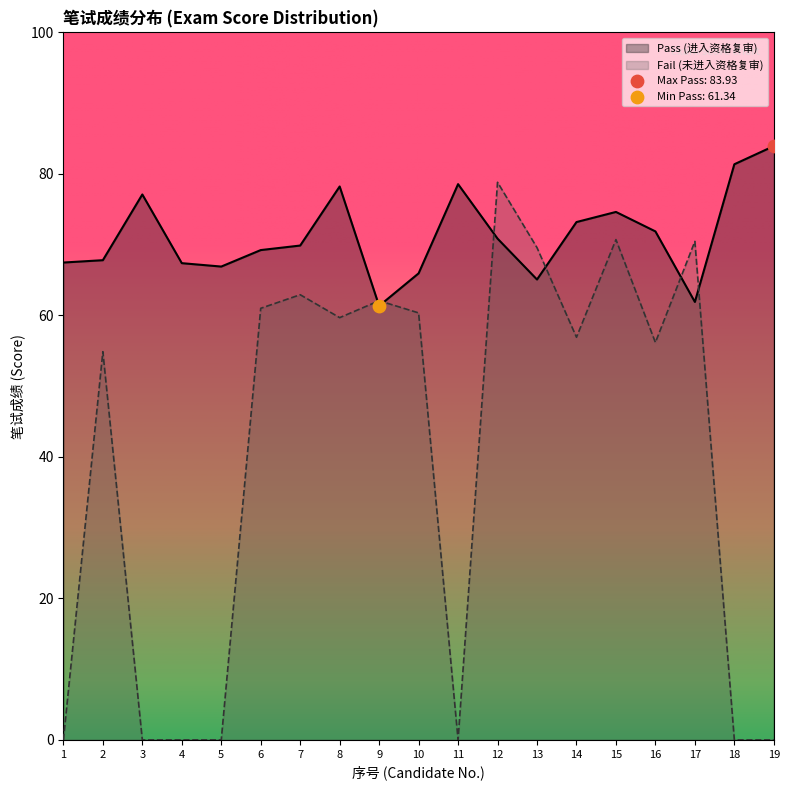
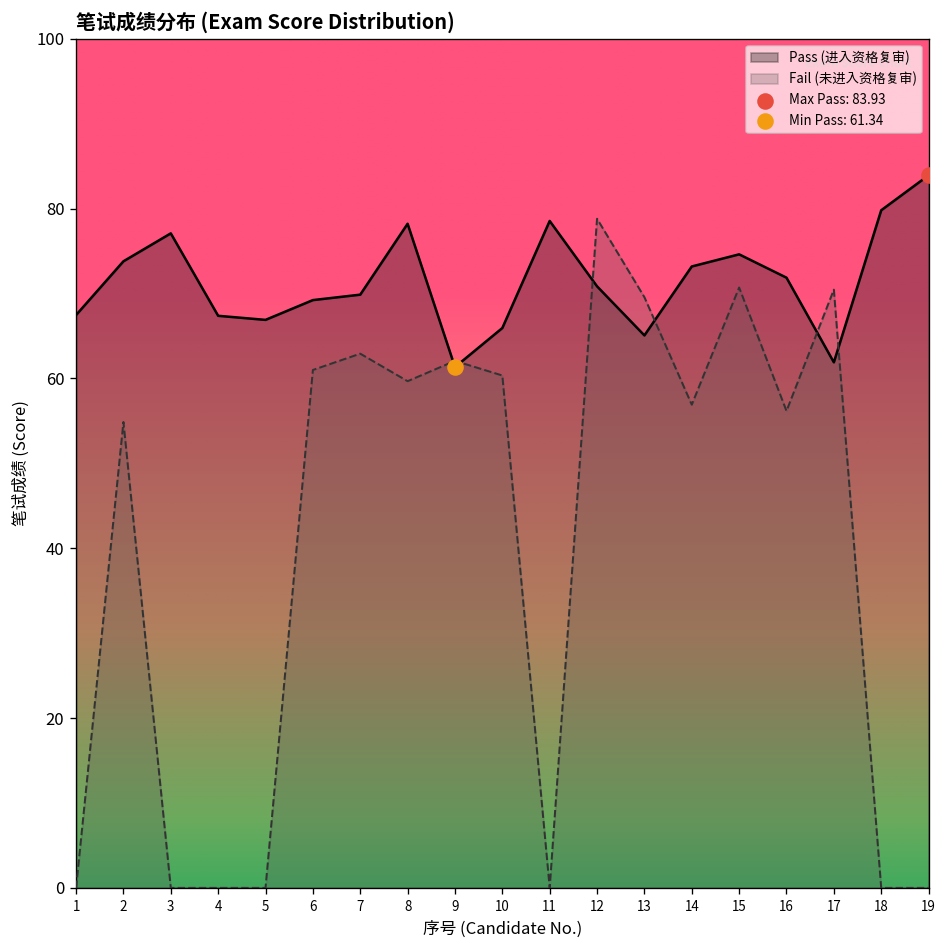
  {
    "Pass (进入资格复审)": {
      "1": 67,
-     "2": 68,
+     "2": 74,
      "3": 77,
      "4": 67,
      "5": 67,
      "6": 69,
      "7": 70,
      "8": 78,
      "10": 66,
      "11": 79,
      "12": 71,
      "13": 65,
      "14": 73,
      "15": 75,
      "16": 72,
      "17": 62,
-     "18": 81
+     "18": 80
    },
    "Fail (未进入资格复审)": {
      "1": 0,
      "2": 55,
      "3": 0,
      "4": 0,
      "5": 0,
      "6": 61,
      "7": 63,
      "8": 60,
      "9": 62,
      "10": 60,
      "11": 0,
      "12": 79,
      "13": 70,
      "14": 57,
      "15": 71,
      "16": 56,
      "17": 70,
      "18": 0,
      "19": 0
    }
  }
